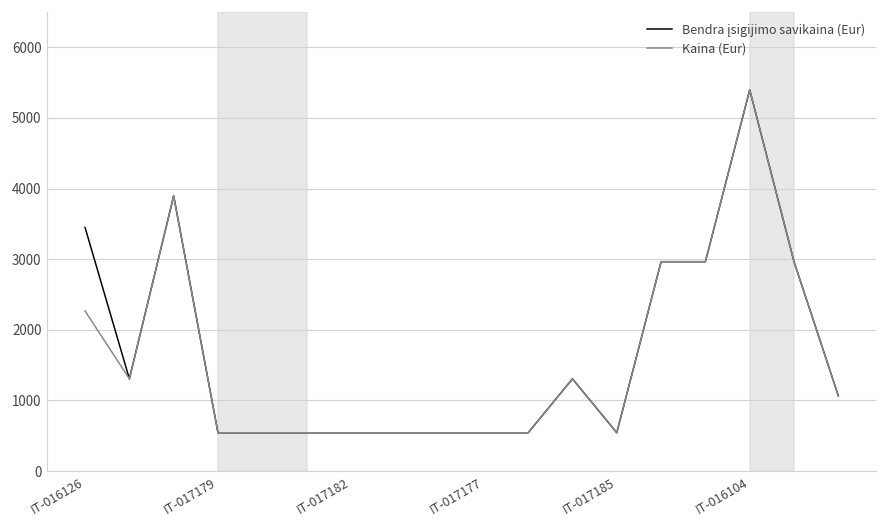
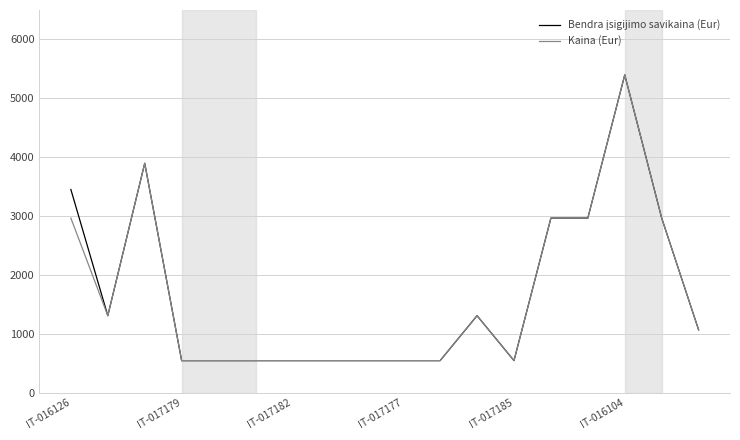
  {
    "Bendra įsigijimo savikaina (Eur)": {
      "IT-016126": 3500
    },
    "Kaina (Eur)": {
-     "IT-016126": 2300
+     "IT-016126": 3000
    }
  }
